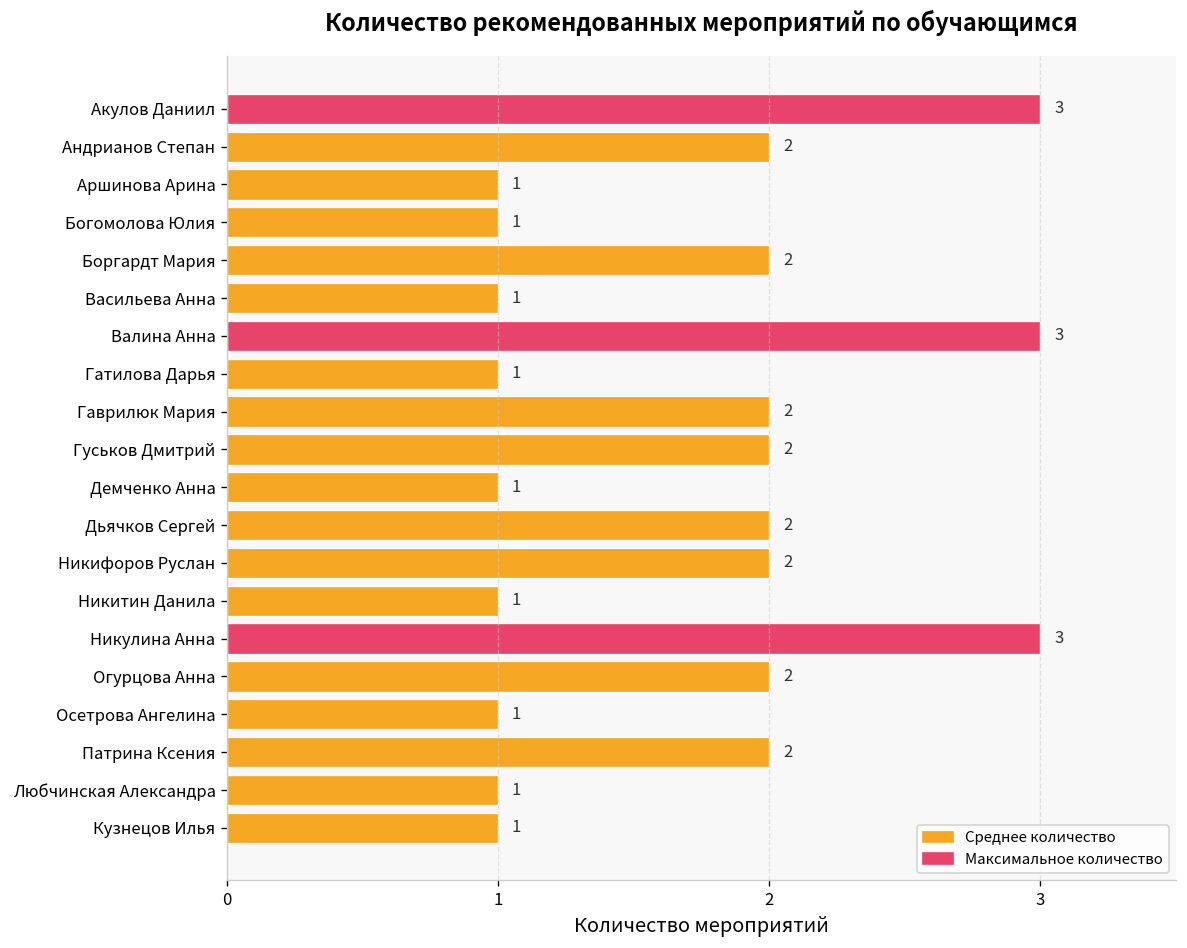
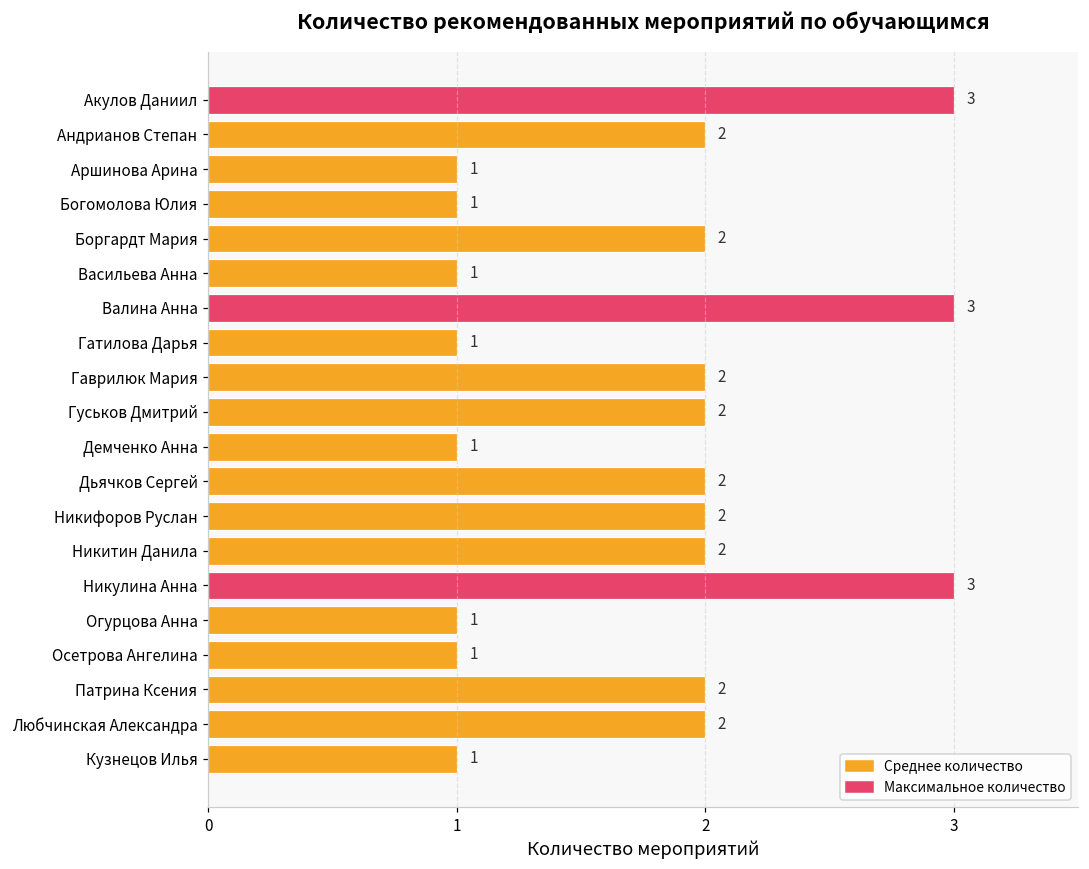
  {
    "Акулов Даниил": 3,
    "Андрианов Степан": 2,
    "Аршинова Арина": 1,
    "Богомолова Юлия": 1,
    "Боргардт Мария": 2,
    "Васильева Анна": 1,
    "Валина Анна": 3,
    "Гатилова Дарья": 1,
    "Гаврилюк Мария": 2,
    "Гуськов Дмитрий": 2,
    "Демченко Анна": 1,
    "Дьячков Сергей": 2,
    "Никифоров Руслан": 2,
-   "Никитин Данила": 1,
+   "Никитин Данила": 2,
    "Никулина Анна": 3,
-   "Огурцова Анна": 2,
+   "Огурцова Анна": 1,
    "Осетрова Ангелина": 1,
    "Патрина Ксения": 2,
-   "Любчинская Александра": 1,
+   "Любчинская Александра": 2,
    "Кузнецов Илья": 1
  }
